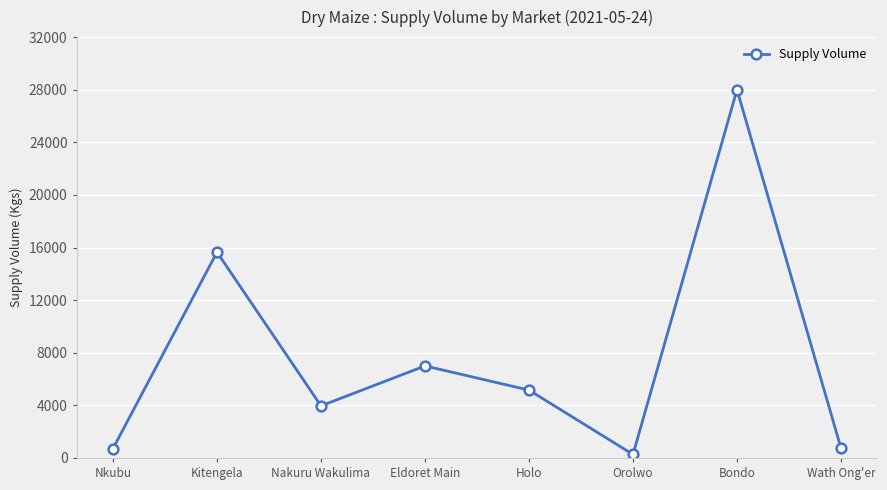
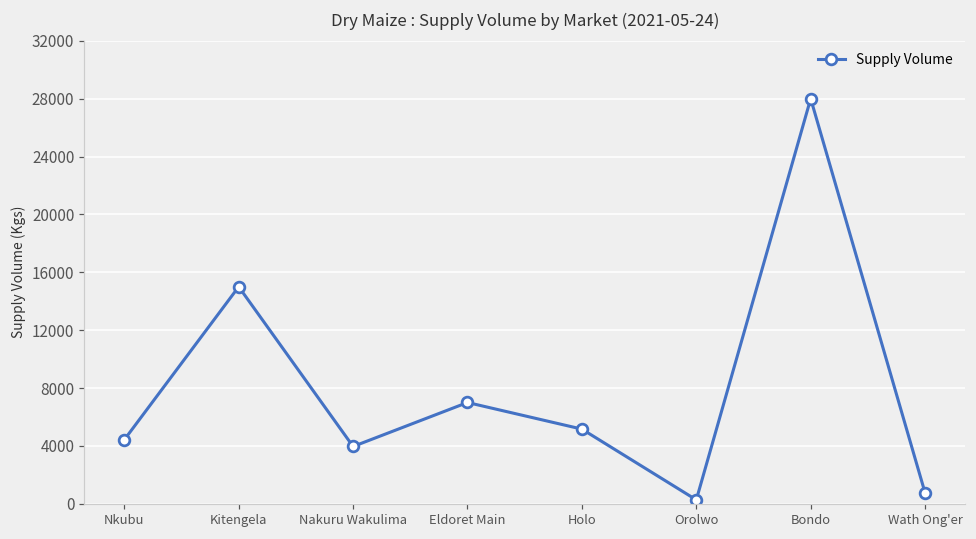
  {
-   "Nkubu": 700,
-   "Kitengela": 15600,
+   "Nkubu": 4400,
+   "Kitengela": 15000,
    "Nakuru Wakulima": 4000,
    "Eldoret Main": 7000,
    "Holo": 5200,
    "Orolwo": 300,
    "Bondo": 28000,
    "Wath Ong'er": 800
  }
